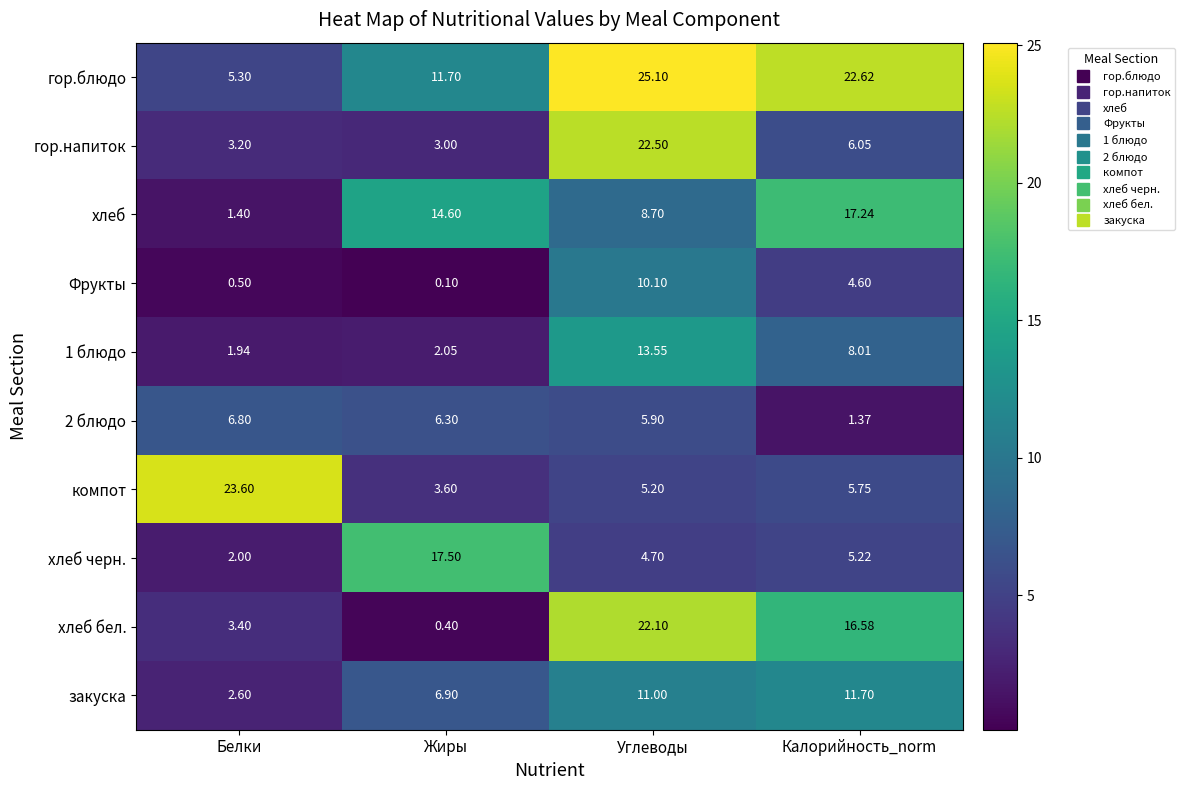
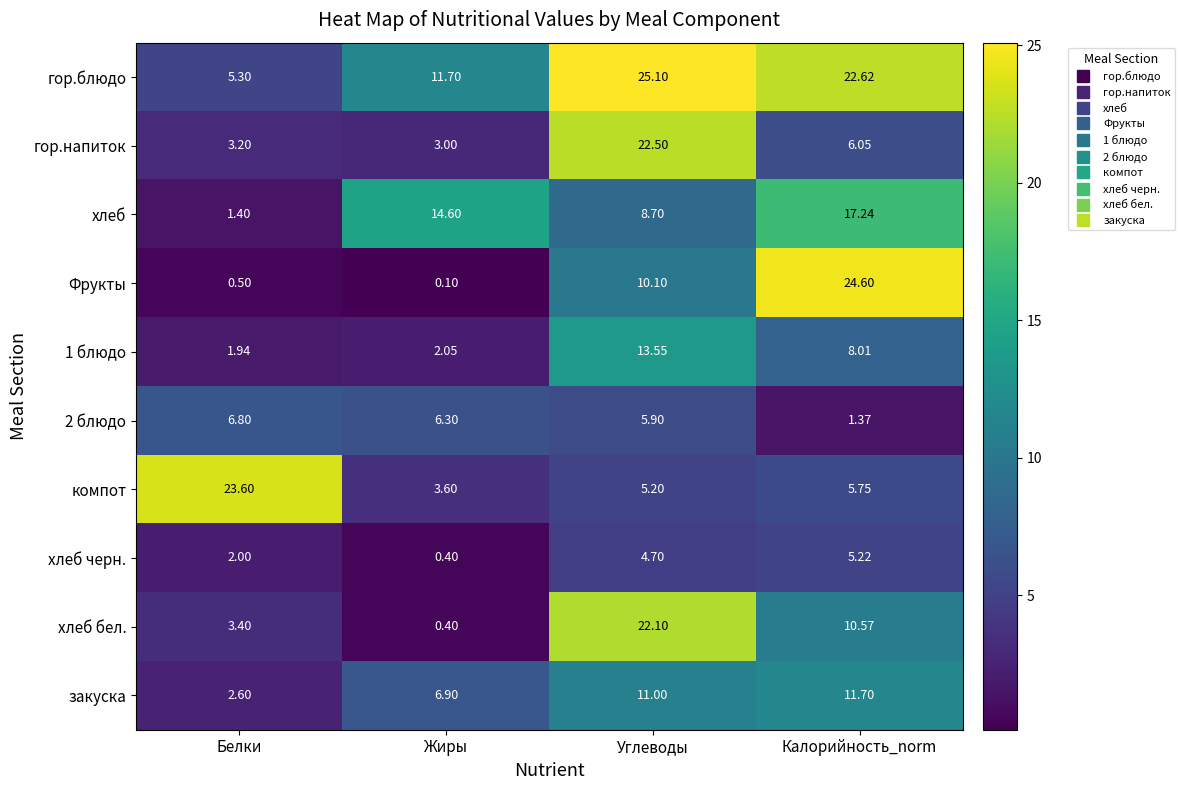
  {
    "гор.блюдо": {
      "Белки": 5.30,
      "Жиры": 11.70,
      "Углеводы": 25.10,
      "Калорийность_norm": 22.62
    },
    "гор.напиток": {
      "Белки": 3.20,
      "Жиры": 3.00,
      "Углеводы": 22.50,
      "Калорийность_norm": 6.05
    },
    "хлеб": {
      "Белки": 1.40,
      "Жиры": 14.60,
      "Углеводы": 8.70,
      "Калорийность_norm": 17.24
    },
    "Фрукты": {
      "Белки": 0.50,
      "Жиры": 0.10,
      "Углеводы": 10.10,
-     "Калорийность_norm": 4.60
+     "Калорийность_norm": 24.60
    },
    "1 блюдо": {
      "Белки": 1.94,
      "Жиры": 2.05,
      "Углеводы": 13.55,
      "Калорийность_norm": 8.01
    },
    "2 блюдо": {
      "Белки": 6.80,
      "Жиры": 6.30,
      "Углеводы": 5.90,
      "Калорийность_norm": 1.37
    },
    "компот": {
      "Белки": 23.60,
      "Жиры": 3.60,
      "Углеводы": 5.20,
      "Калорийность_norm": 5.75
    },
    "хлеб черн.": {
      "Белки": 2.00,
-     "Жиры": 17.50,
+     "Жиры": 0.40,
      "Углеводы": 4.70,
      "Калорийность_norm": 5.22
    },
    "хлеб бел.": {
      "Белки": 3.40,
      "Жиры": 0.40,
      "Углеводы": 22.10,
-     "Калорийность_norm": 16.58
+     "Калорийность_norm": 10.57
    },
    "закуска": {
      "Белки": 2.60,
      "Жиры": 6.90,
      "Углеводы": 11.00,
      "Калорийность_norm": 11.70
    }
  }
